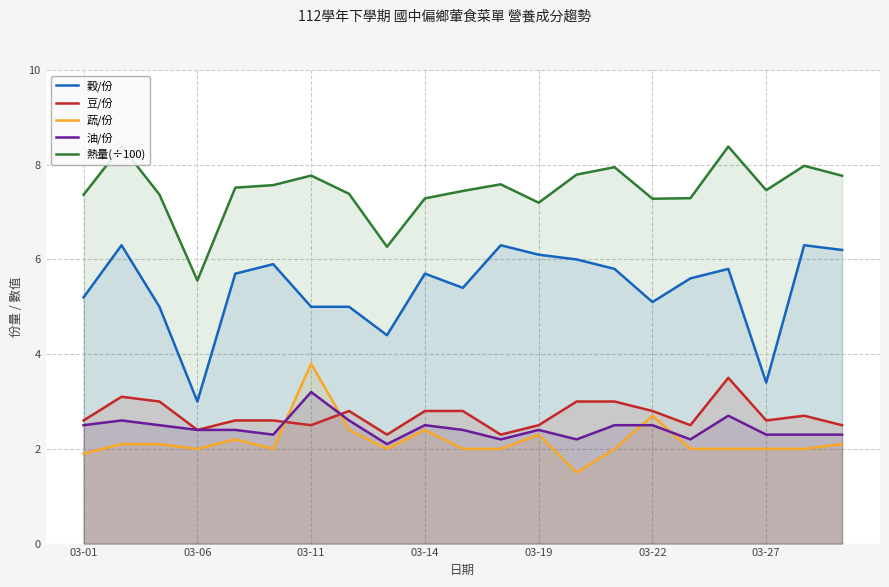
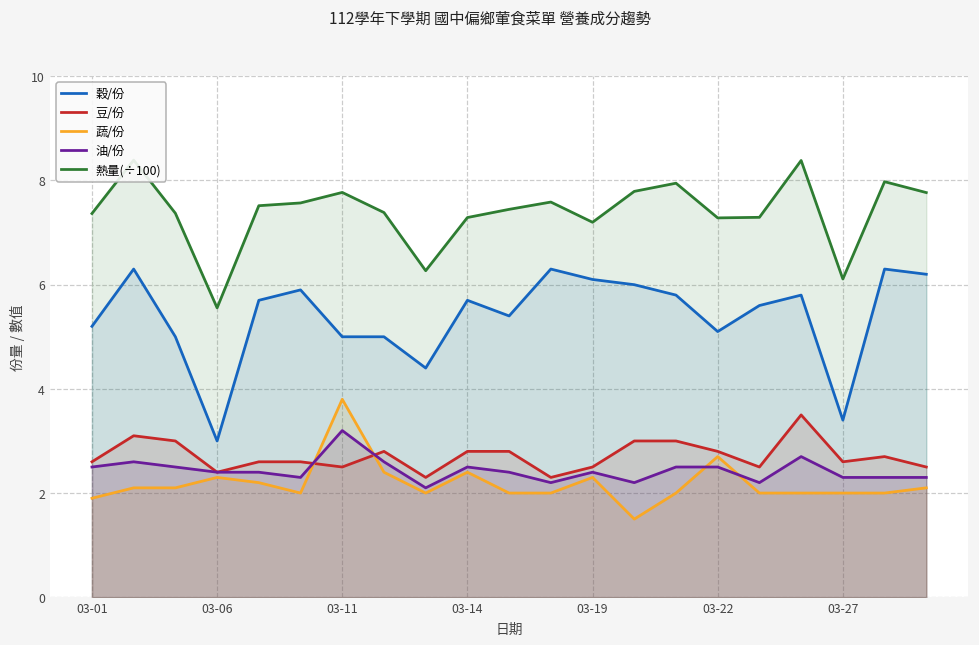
  {
    "穀/份": {
      "03-01": 5.2,
      "03-06": 3.0,
      "03-11": 5.0,
      "03-14": 5.7,
      "03-19": 6.1,
      "03-22": 5.1,
      "03-27": 3.4
    },
    "豆/份": {
      "03-01": 2.6,
      "03-11": 2.5,
      "03-14": 2.8,
      "03-19": 2.5,
      "03-22": 2.8,
      "03-27": 2.6
    },
    "蔬/份": {
      "03-01": 1.9,
-     "03-06": 2.0,
+     "03-06": 2.3,
      "03-11": 3.8,
      "03-14": 2.4,
      "03-19": 2.3,
      "03-22": 2.7,
      "03-27": 2.0
    },
    "油/份": {
      "03-01": 2.5,
      "03-11": 3.2,
      "03-14": 2.5,
      "03-19": 2.4,
      "03-22": 2.5,
      "03-27": 2.3
    },
    "熱量(÷100)": {
      "03-01": 7.4,
      "03-06": 5.6,
      "03-11": 7.8,
      "03-14": 7.3,
      "03-19": 7.2,
      "03-22": 7.3,
-     "03-27": 7.5
+     "03-27": 6.1
    }
  }
